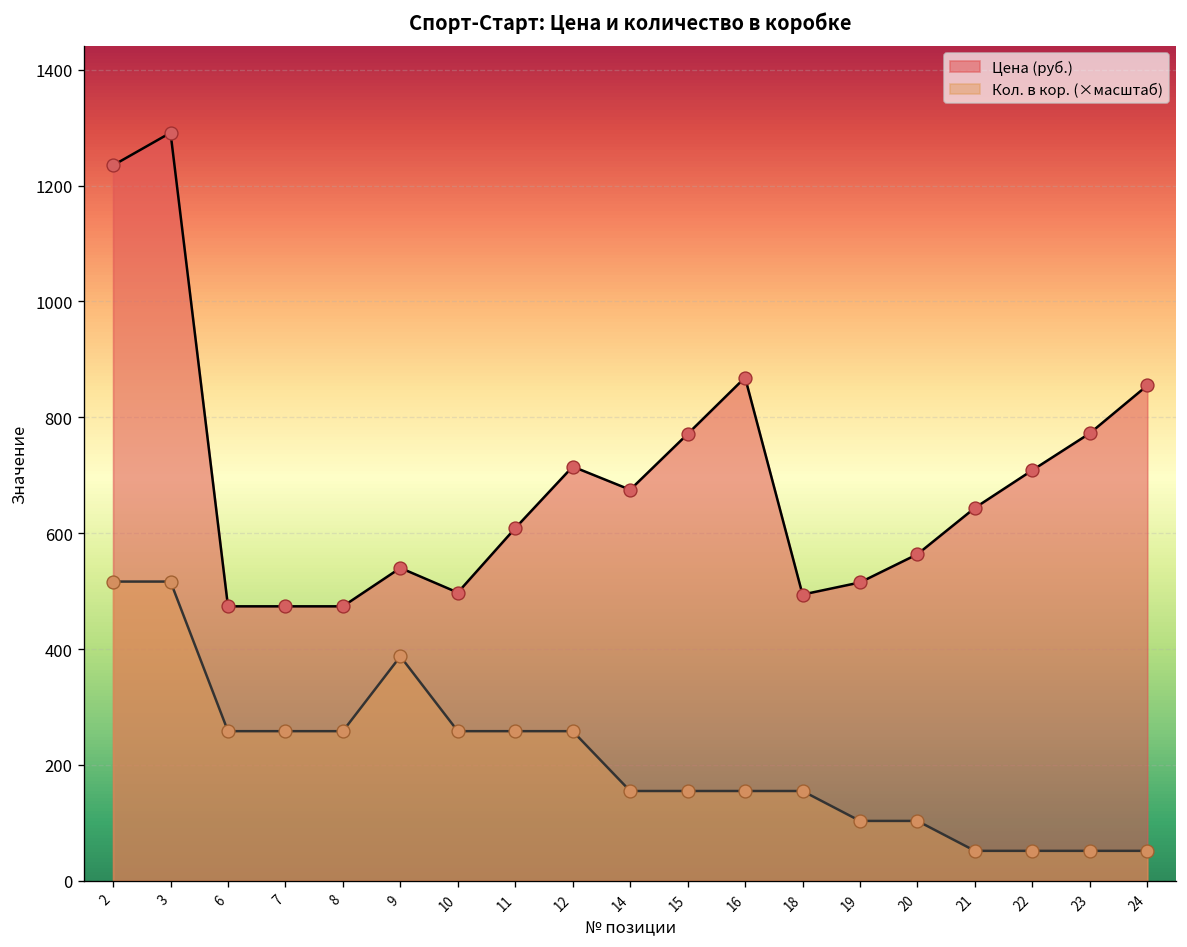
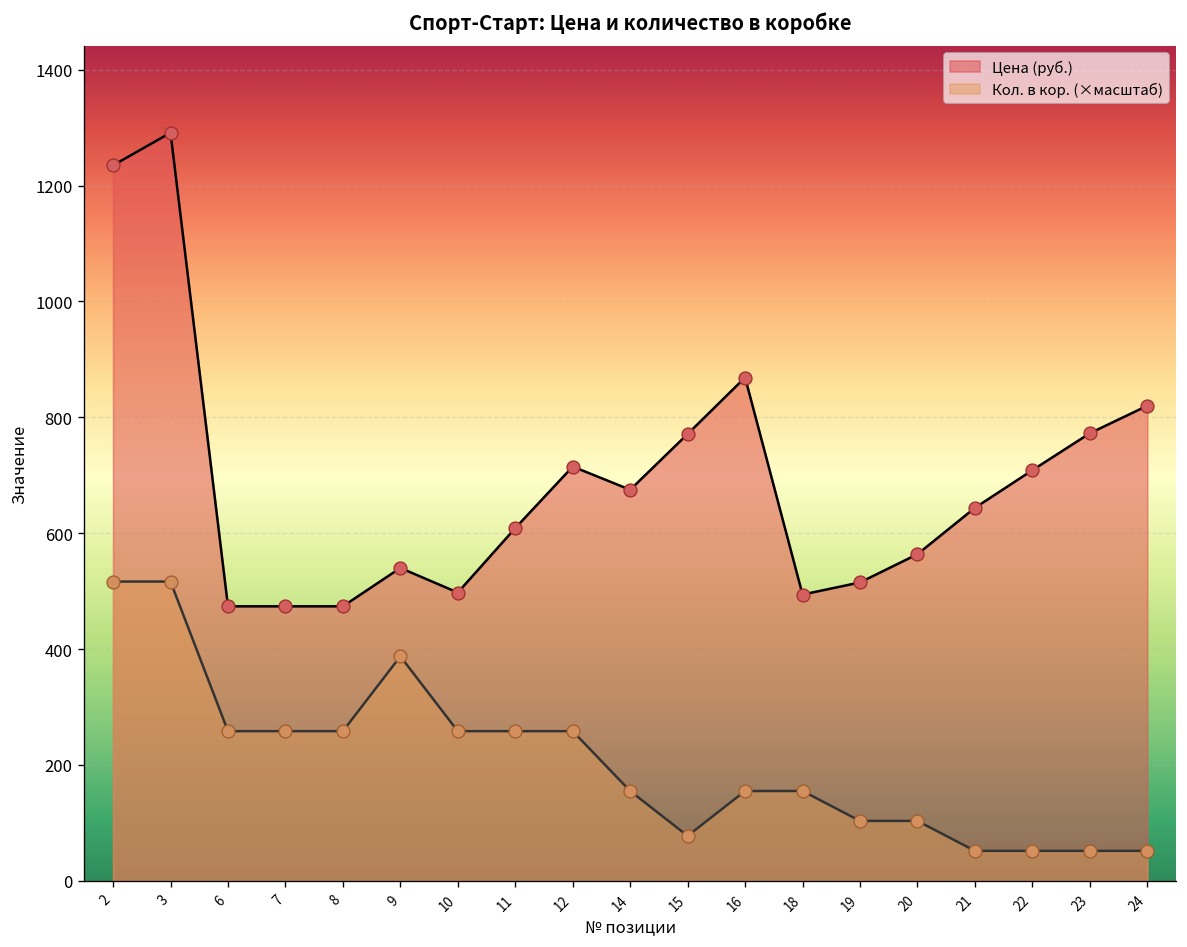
  {
    "Цена (руб.)": {
      "2": 1240,
      "3": 1290,
      "6": 470,
      "7": 470,
      "8": 470,
      "9": 540,
      "10": 500,
      "11": 610,
      "12": 720,
      "14": 680,
      "15": 770,
      "16": 870,
      "18": 490,
      "19": 520,
      "20": 560,
      "21": 640,
      "22": 710,
      "23": 770,
-     "24": 860
+     "24": 820
    },
    "Кол. в кор. (×масштаб)": {
      "2": 520,
      "3": 520,
      "6": 260,
      "7": 260,
      "8": 260,
      "9": 390,
      "10": 260,
      "11": 260,
      "12": 260,
      "14": 150,
-     "15": 150,
+     "15": 80,
      "16": 150,
      "18": 150,
      "19": 100,
      "20": 100,
      "21": 50,
      "22": 50,
      "23": 50,
      "24": 50
    }
  }
